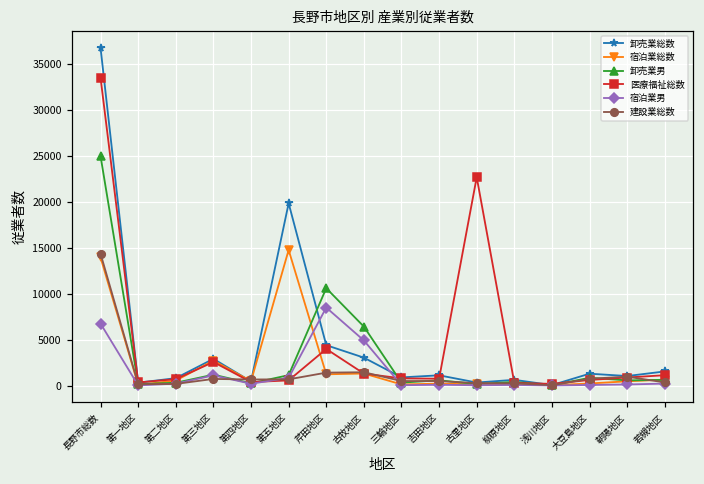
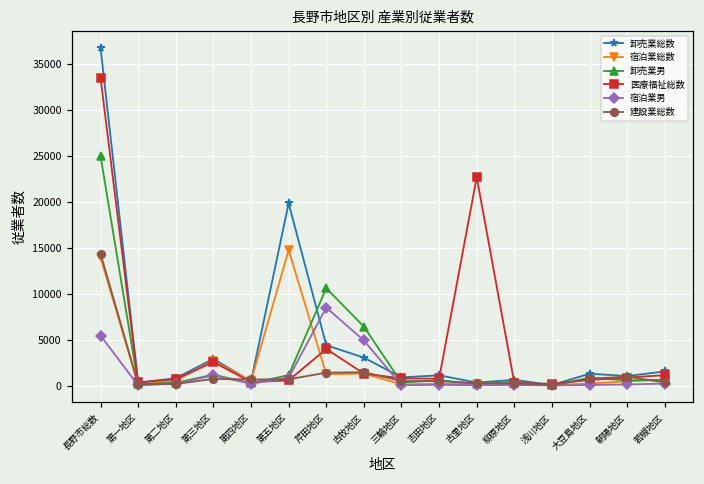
  {
    "卸売業総数": {
      "長野市総数": 37000,
      "第五地区": 20000,
      "芹田地区": 4000,
      "古牧地区": 3000,
      "吉田地区": 1000,
      "大豆島地区": 1000,
      "若槻地区": 2000
    },
    "宿泊業総数": {
      "長野市総数": 14000,
      "第五地区": 15000
    },
    "卸売業男": {
      "長野市総数": 25000,
      "芹田地区": 11000,
      "古牧地区": 6000
    },
    "医療福祉総数": {
      "長野市総数": 33000,
      "芹田地区": 4000,
      "古里地区": 23000,
      "若槻地区": 1000
    },
    "宿泊業男": {
-     "長野市総数": 7000,
+     "長野市総数": 5000,
      "芹田地区": 8000,
      "古牧地区": 5000,
      "朝陽地区": 0
    },
    "建設業総数": {
      "長野市総数": 14000,
      "第三地区": 1000
    }
  }
